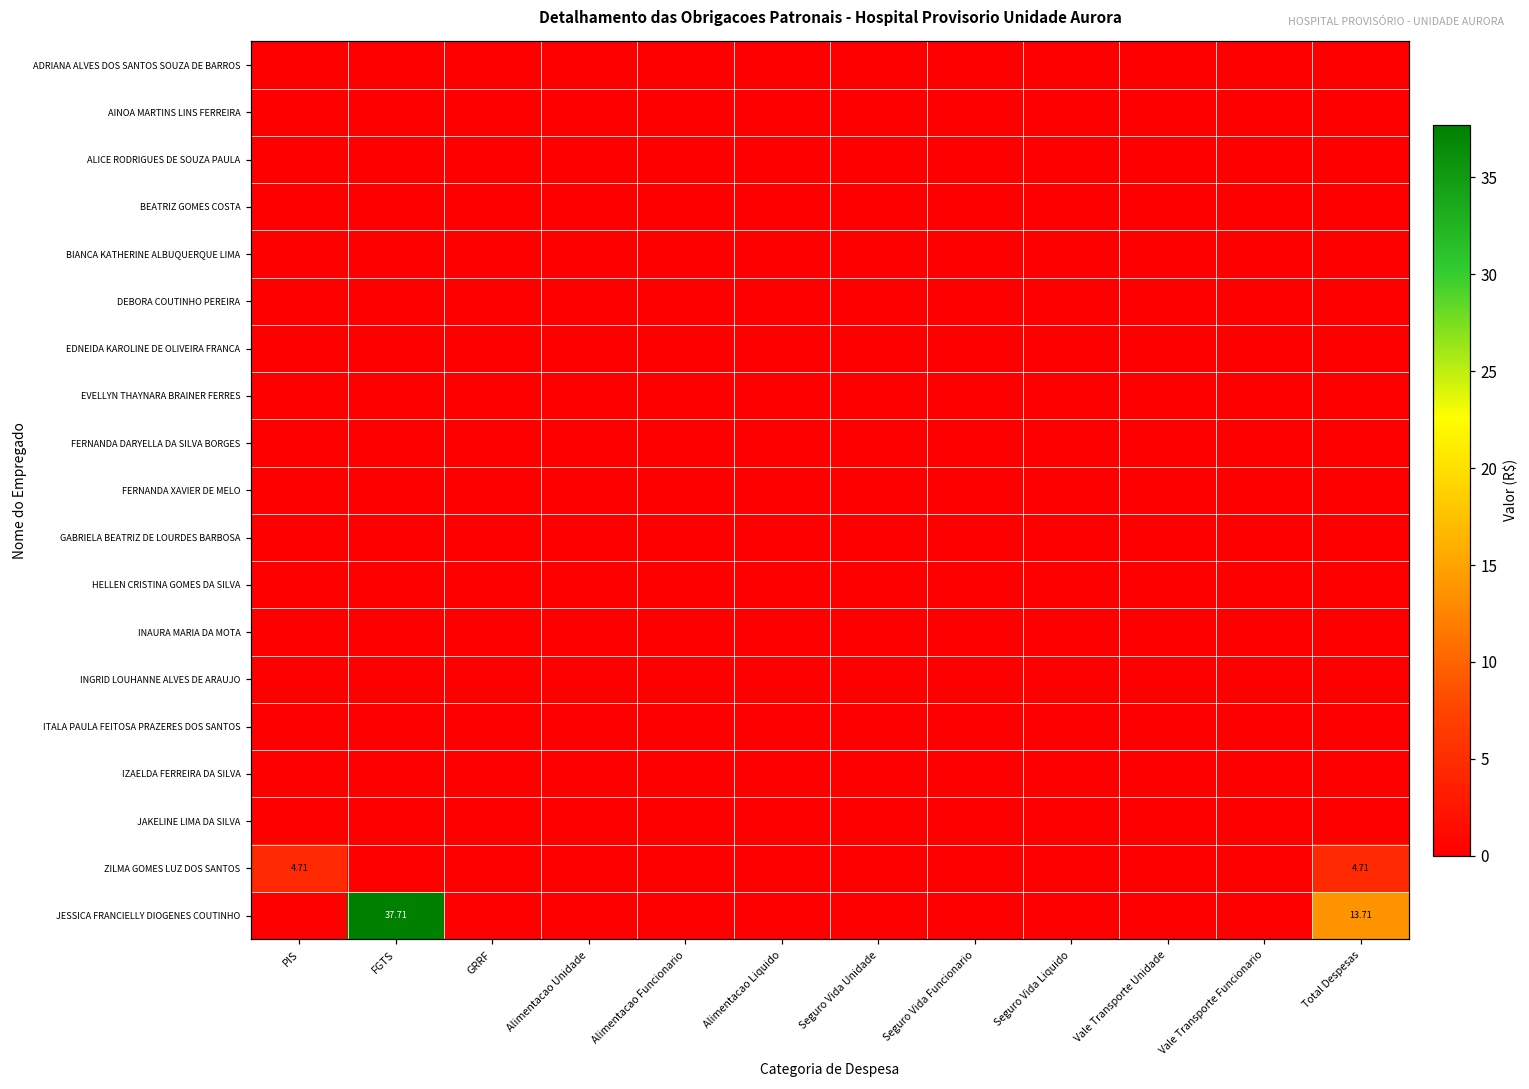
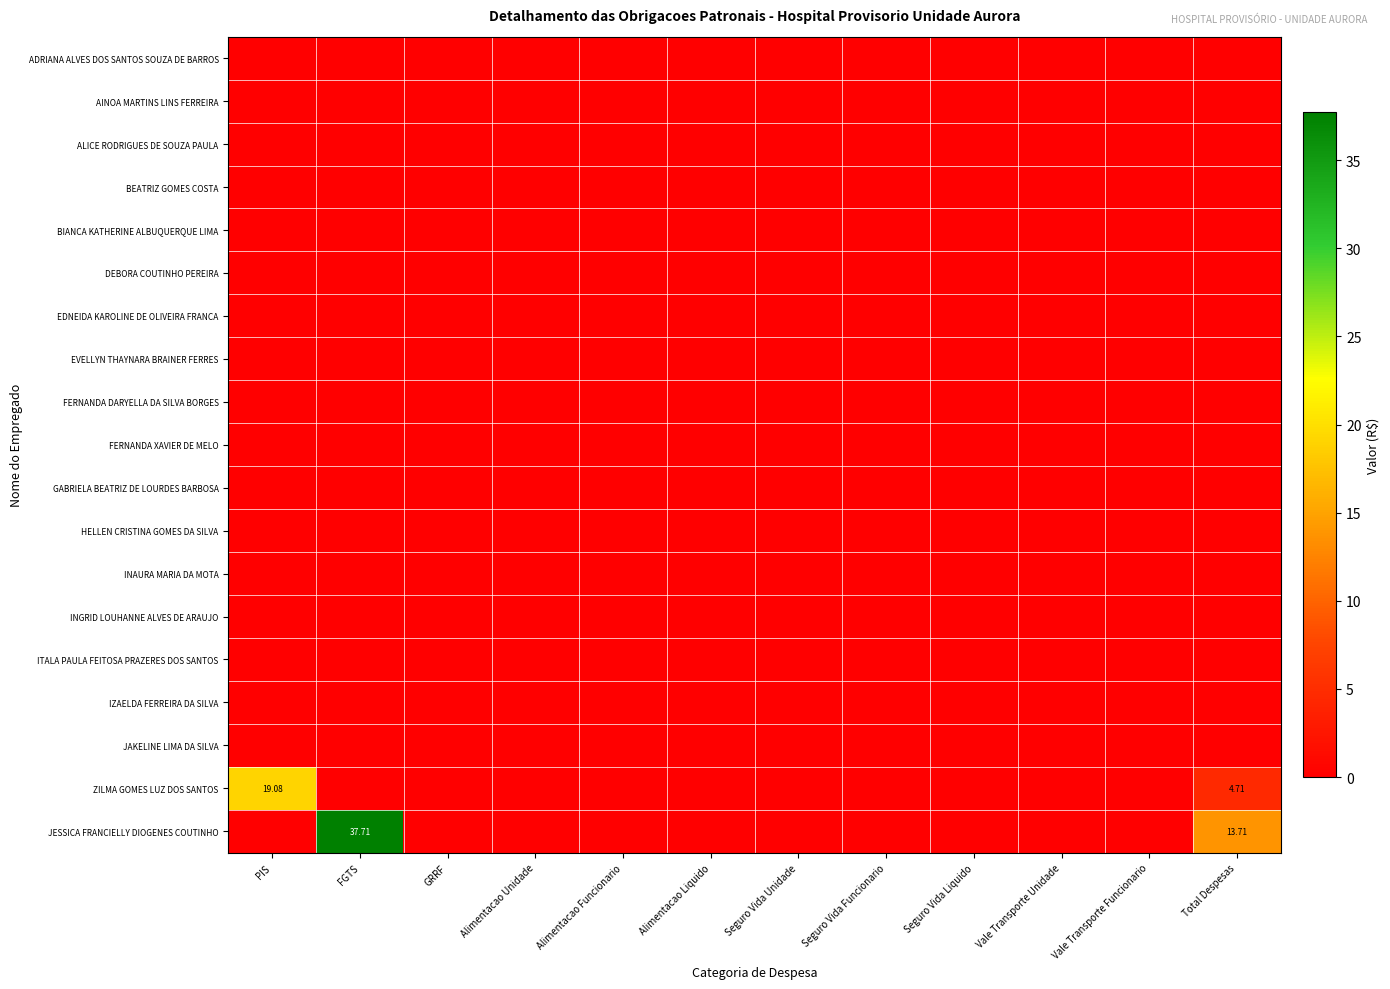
  {
    "ZILMA GOMES LUZ DOS SANTOS": {
-     "PIS": 4.71,
+     "PIS": 19.08,
      "Total Despesas": 4.71
    },
    "JESSICA FRANCIELLY DIOGENES COUTINHO": {
      "FGTS": 37.71,
      "Total Despesas": 13.71
    }
  }
